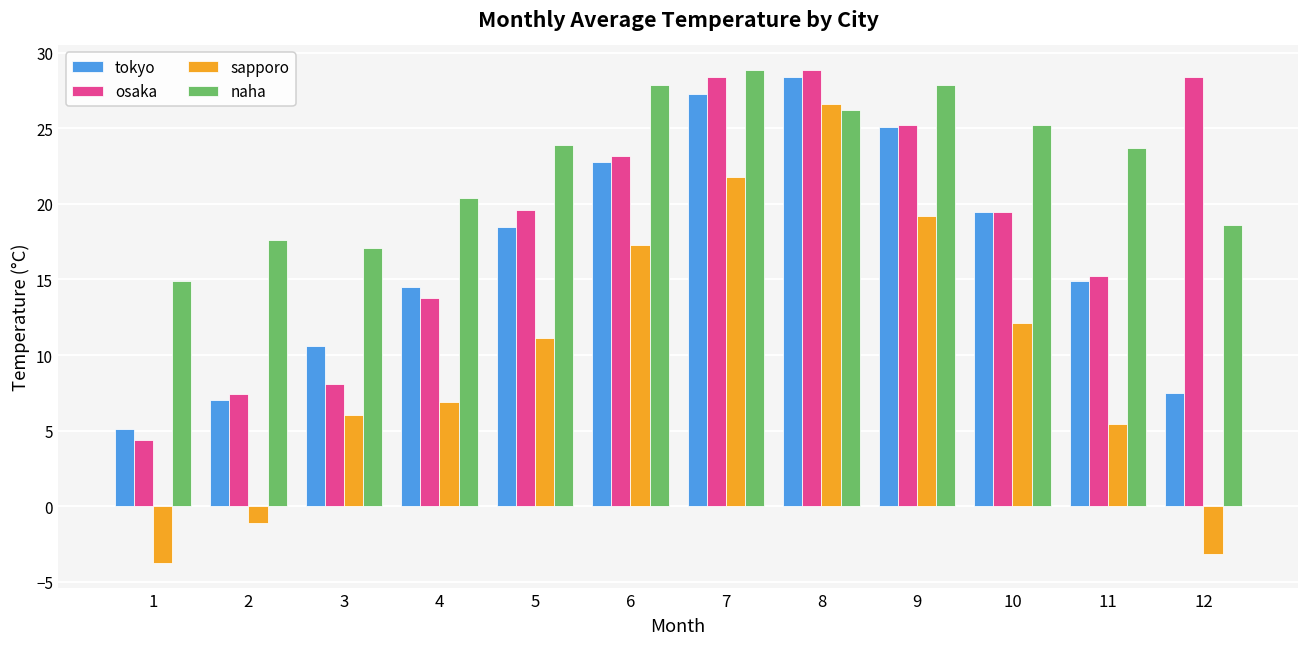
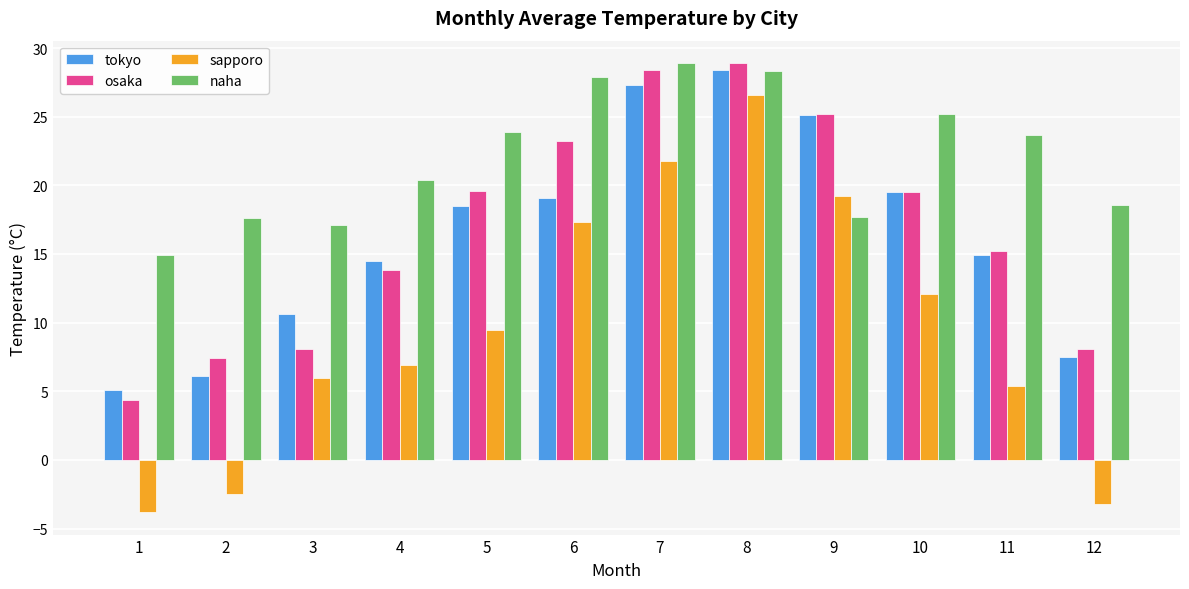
  {
    "tokyo": {
      "1": 5.1,
-     "2": 7.0,
+     "2": 6.1,
      "3": 10.6,
      "4": 14.5,
      "5": 18.5,
-     "6": 22.8,
+     "6": 19.1,
      "7": 27.3,
      "8": 28.4,
      "9": 25.1,
      "10": 19.5,
      "11": 14.9,
      "12": 7.5
    },
    "osaka": {
      "1": 4.4,
      "2": 7.4,
      "3": 8.1,
      "4": 13.8,
      "5": 19.6,
      "6": 23.2,
      "7": 28.4,
      "8": 28.9,
      "9": 25.2,
      "10": 19.5,
      "11": 15.2,
-     "12": 28.4
+     "12": 8.1
    },
    "sapporo": {
      "1": -3.8,
-     "2": -1.1,
+     "2": -2.5,
      "3": 6.0,
      "4": 6.9,
-     "5": 11.1,
+     "5": 9.5,
      "6": 17.3,
      "7": 21.8,
      "8": 26.6,
      "9": 19.2,
      "10": 12.1,
      "11": 5.4,
      "12": -3.2
    },
    "naha": {
      "1": 14.9,
      "2": 17.6,
      "3": 17.1,
      "4": 20.4,
      "5": 23.9,
      "6": 27.9,
      "7": 28.9,
-     "8": 26.2,
-     "9": 27.9,
+     "8": 28.3,
+     "9": 17.7,
      "10": 25.2,
      "11": 23.7,
      "12": 18.6
    }
  }
